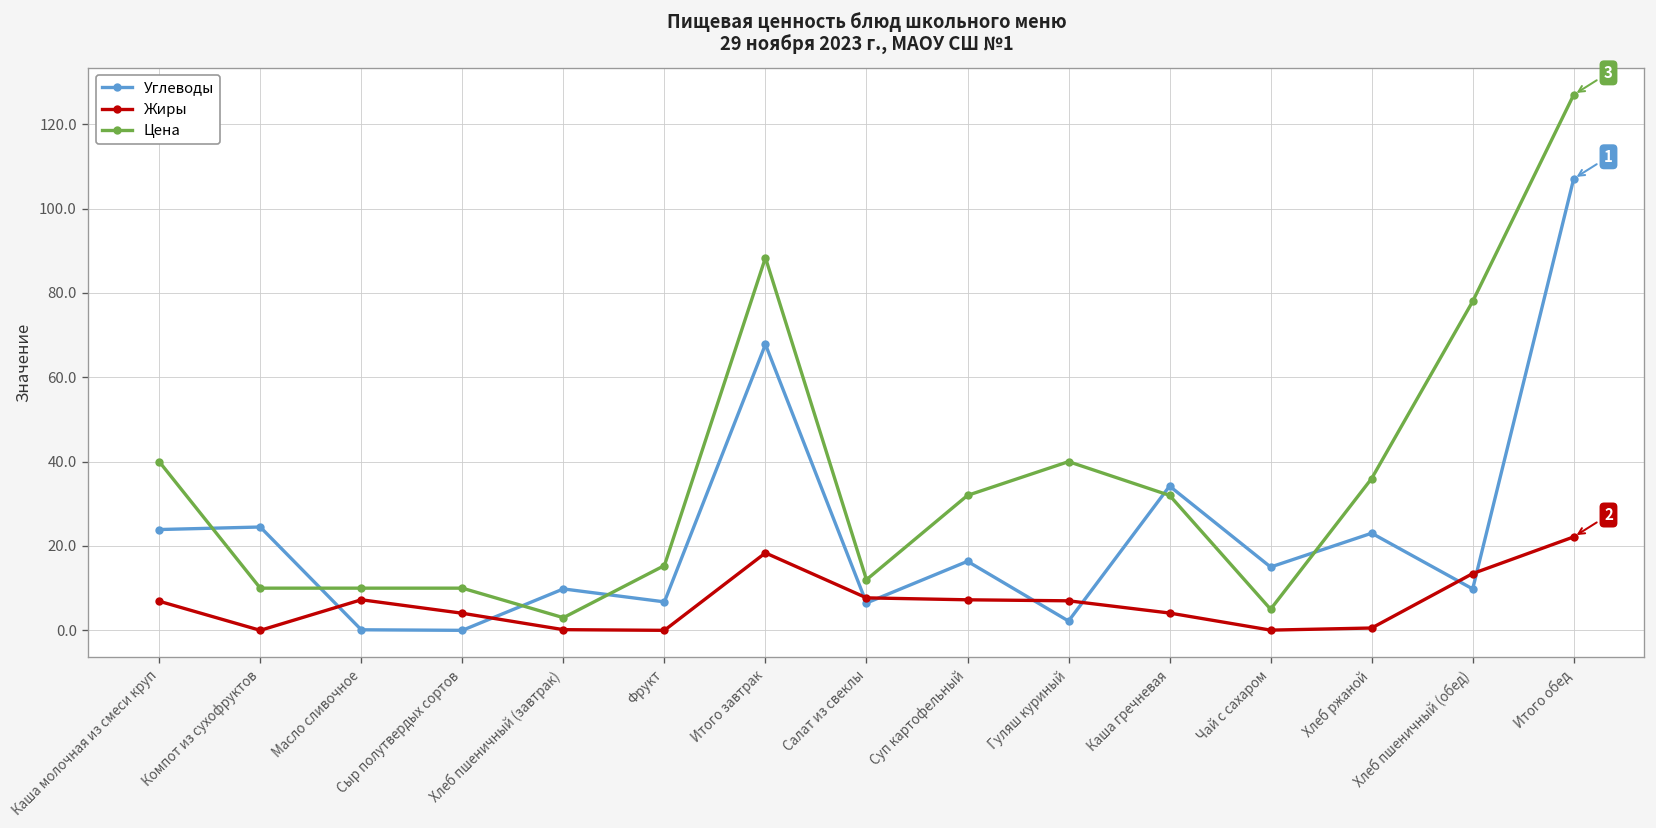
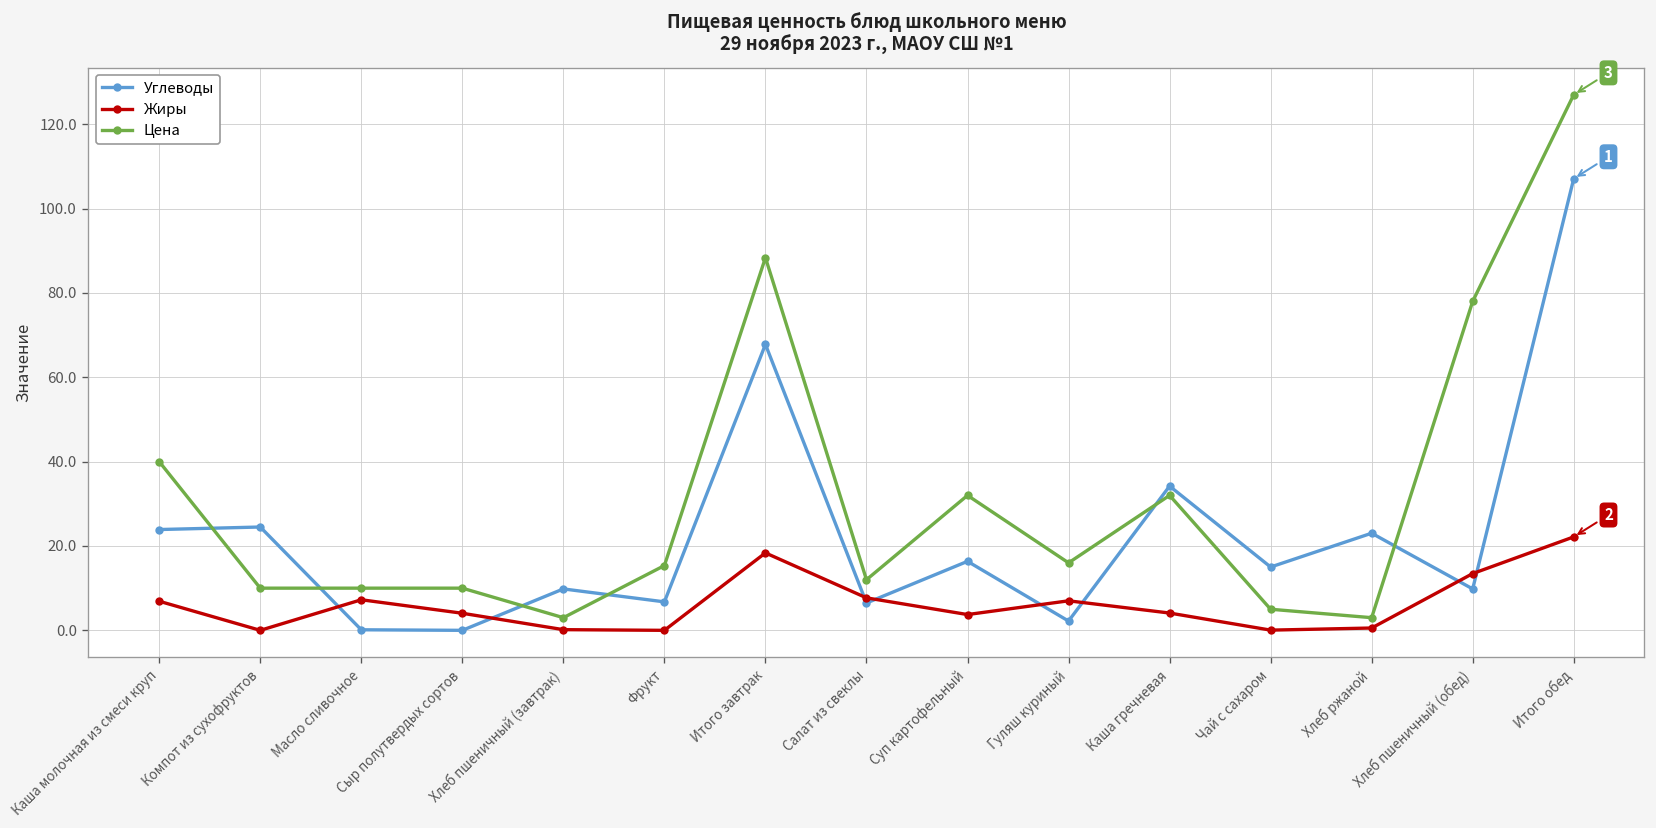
  {
    "Углеводы": {
      "Каша молочная из смеси круп": 24,
      "Компот из сухофруктов": 25,
      "Масло сливочное": 0,
      "Сыр полутвердых сортов": 0,
      "Хлеб пшеничный (завтрак)": 10,
      "Фрукт": 7,
      "Итого завтрак": 68,
      "Салат из свеклы": 6,
      "Суп картофельный": 16,
      "Гуляш куриный": 2,
      "Каша гречневая": 34,
      "Чай с сахаром": 15,
      "Хлеб ржаной": 23,
      "Хлеб пшеничный (обед)": 10,
      "Итого обед": 107
    },
    "Жиры": {
      "Каша молочная из смеси круп": 7,
      "Компот из сухофруктов": 0,
      "Масло сливочное": 7,
      "Сыр полутвердых сортов": 4,
      "Хлеб пшеничный (завтрак)": 0,
      "Фрукт": 0,
      "Итого завтрак": 18,
      "Салат из свеклы": 8,
-     "Суп картофельный": 7,
+     "Суп картофельный": 4,
      "Гуляш куриный": 7,
      "Каша гречневая": 4,
      "Чай с сахаром": 0,
      "Хлеб ржаной": 1,
      "Хлеб пшеничный (обед)": 13,
      "Итого обед": 22
    },
    "Цена": {
      "Каша молочная из смеси круп": 40,
      "Компот из сухофруктов": 10,
      "Масло сливочное": 10,
      "Сыр полутвердых сортов": 10,
      "Хлеб пшеничный (завтрак)": 3,
      "Фрукт": 15,
      "Итого завтрак": 88,
      "Салат из свеклы": 12,
      "Суп картофельный": 32,
-     "Гуляш куриный": 40,
+     "Гуляш куриный": 16,
      "Каша гречневая": 32,
      "Чай с сахаром": 5,
-     "Хлеб ржаной": 36,
+     "Хлеб ржаной": 3,
      "Хлеб пшеничный (обед)": 78,
      "Итого обед": 127
    }
  }
